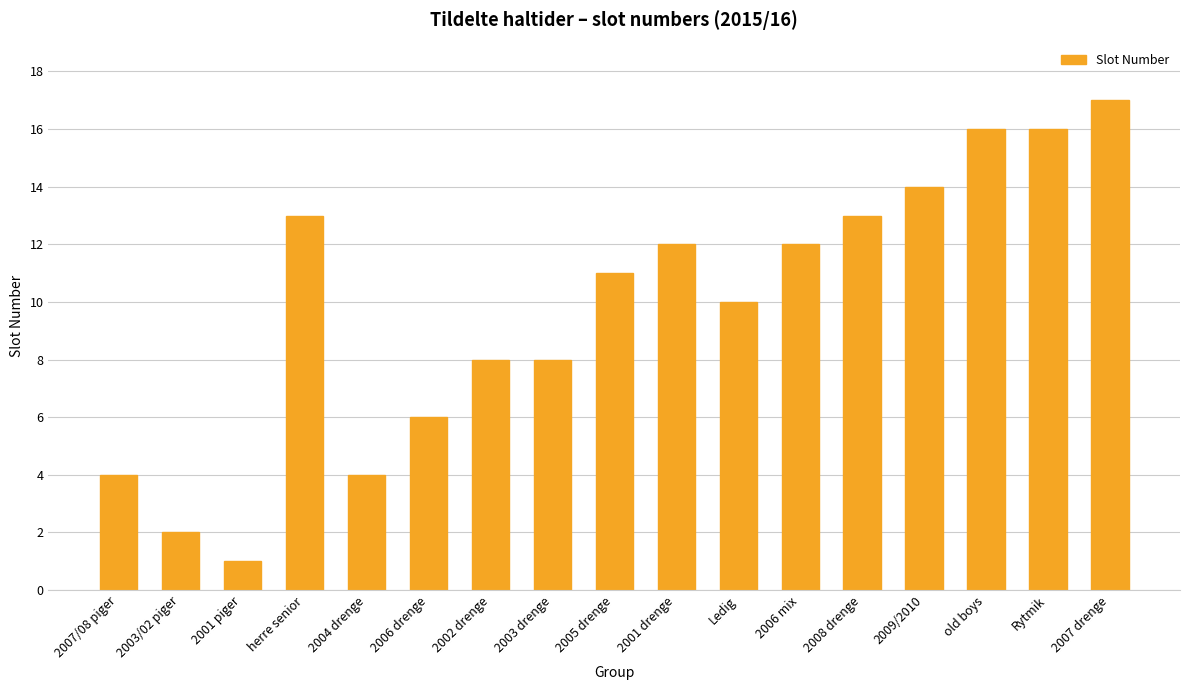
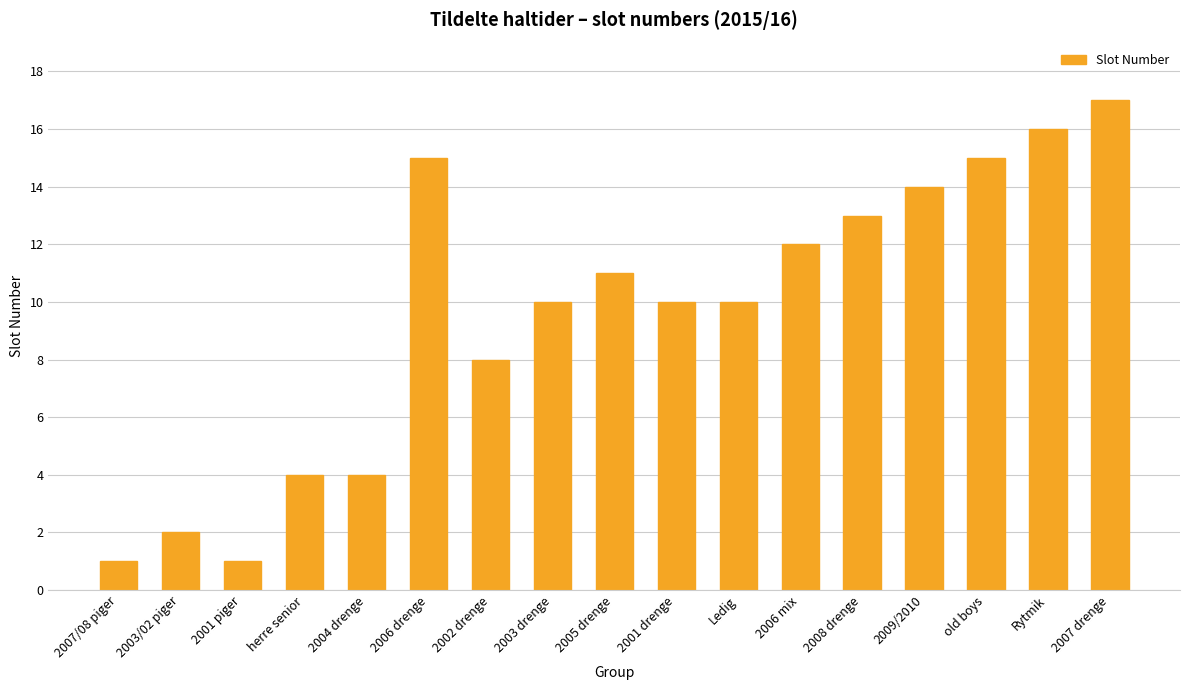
  {
-   "2007/08 piger": 4,
+   "2007/08 piger": 1,
    "2003/02 piger": 2,
    "2001 piger": 1,
-   "herre senior": 13,
+   "herre senior": 4,
    "2004 drenge": 4,
-   "2006 drenge": 6,
+   "2006 drenge": 15,
    "2002 drenge": 8,
-   "2003 drenge": 8,
+   "2003 drenge": 10,
    "2005 drenge": 11,
-   "2001 drenge": 12,
+   "2001 drenge": 10,
    "Ledig": 10,
    "2006 mix": 12,
    "2008 drenge": 13,
    "2009/2010": 14,
-   "old boys": 16,
+   "old boys": 15,
    "Rytmik": 16,
    "2007 drenge": 17
  }
